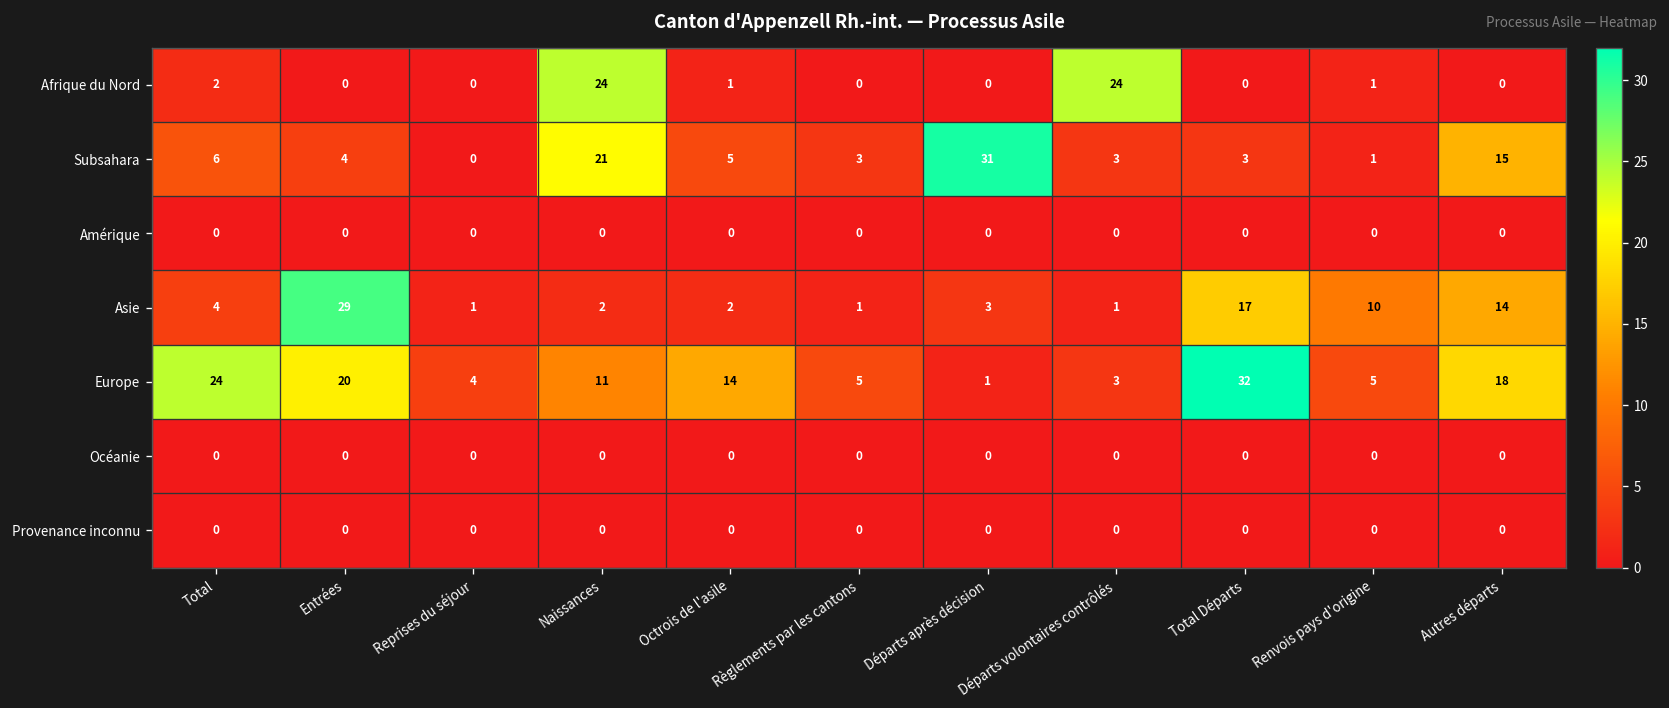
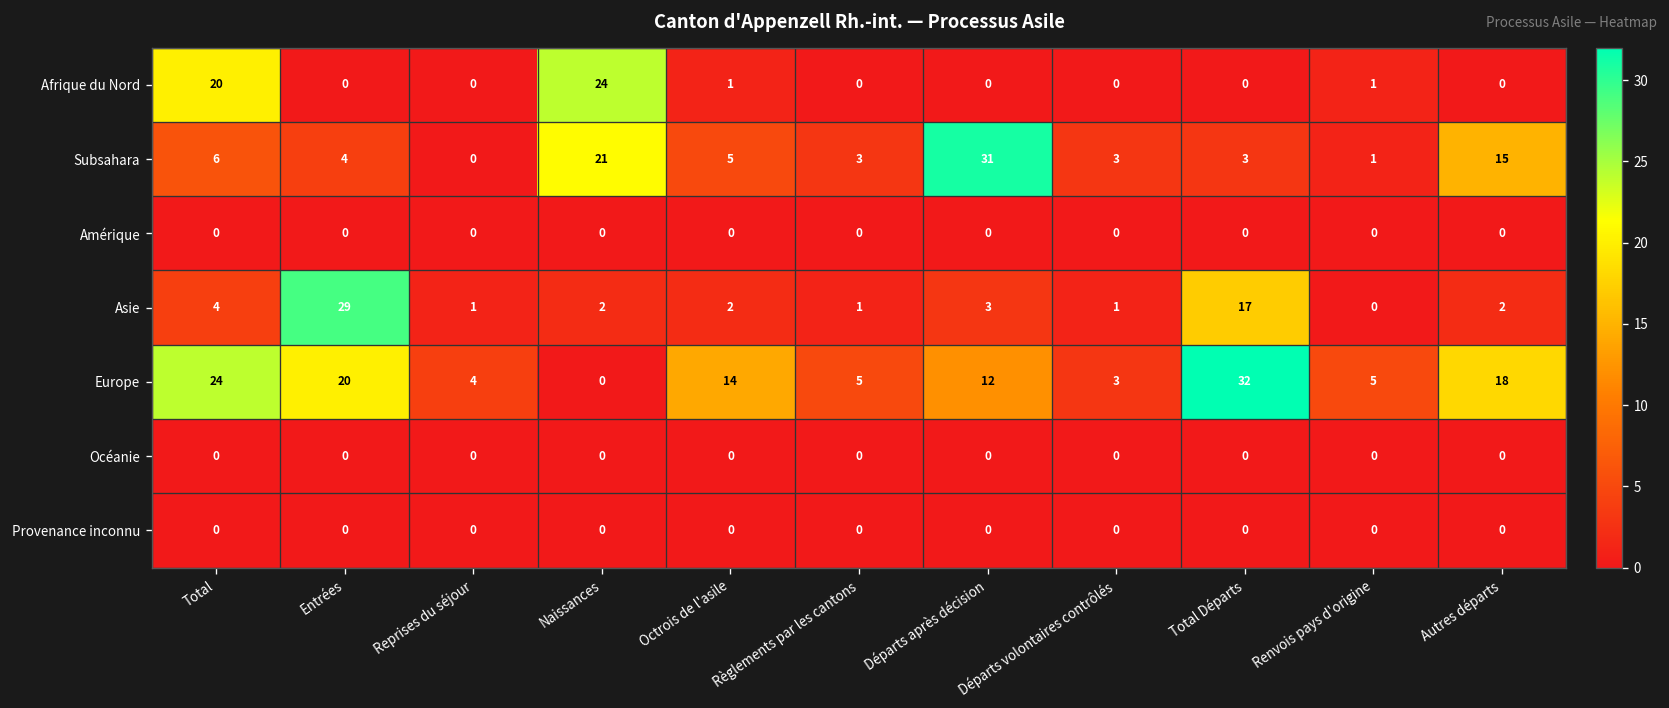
  {
    "Afrique du Nord": {
-     "Total": 2,
+     "Total": 20,
      "Entrées": 0,
      "Reprises du séjour": 0,
      "Naissances": 24,
      "Octrois de l'asile": 1,
      "Règlements par les cantons": 0,
      "Départs après décision": 0,
-     "Départs volontaires contrôlés": 24,
+     "Départs volontaires contrôlés": 0,
      "Total Départs": 0,
      "Renvois pays d'origine": 1,
      "Autres départs": 0
    },
    "Subsahara": {
      "Total": 6,
      "Entrées": 4,
      "Reprises du séjour": 0,
      "Naissances": 21,
      "Octrois de l'asile": 5,
      "Règlements par les cantons": 3,
      "Départs après décision": 31,
      "Départs volontaires contrôlés": 3,
      "Total Départs": 3,
      "Renvois pays d'origine": 1,
      "Autres départs": 15
    },
    "Amérique": {
      "Total": 0,
      "Entrées": 0,
      "Reprises du séjour": 0,
      "Naissances": 0,
      "Octrois de l'asile": 0,
      "Règlements par les cantons": 0,
      "Départs après décision": 0,
      "Départs volontaires contrôlés": 0,
      "Total Départs": 0,
      "Renvois pays d'origine": 0,
      "Autres départs": 0
    },
    "Asie": {
      "Total": 4,
      "Entrées": 29,
      "Reprises du séjour": 1,
      "Naissances": 2,
      "Octrois de l'asile": 2,
      "Règlements par les cantons": 1,
      "Départs après décision": 3,
      "Départs volontaires contrôlés": 1,
      "Total Départs": 17,
-     "Renvois pays d'origine": 10,
-     "Autres départs": 14
+     "Renvois pays d'origine": 0,
+     "Autres départs": 2
    },
    "Europe": {
      "Total": 24,
      "Entrées": 20,
      "Reprises du séjour": 4,
-     "Naissances": 11,
+     "Naissances": 0,
      "Octrois de l'asile": 14,
      "Règlements par les cantons": 5,
-     "Départs après décision": 1,
+     "Départs après décision": 12,
      "Départs volontaires contrôlés": 3,
      "Total Départs": 32,
      "Renvois pays d'origine": 5,
      "Autres départs": 18
    },
    "Océanie": {
      "Total": 0,
      "Entrées": 0,
      "Reprises du séjour": 0,
      "Naissances": 0,
      "Octrois de l'asile": 0,
      "Règlements par les cantons": 0,
      "Départs après décision": 0,
      "Départs volontaires contrôlés": 0,
      "Total Départs": 0,
      "Renvois pays d'origine": 0,
      "Autres départs": 0
    },
    "Provenance inconnu": {
      "Total": 0,
      "Entrées": 0,
      "Reprises du séjour": 0,
      "Naissances": 0,
      "Octrois de l'asile": 0,
      "Règlements par les cantons": 0,
      "Départs après décision": 0,
      "Départs volontaires contrôlés": 0,
      "Total Départs": 0,
      "Renvois pays d'origine": 0,
      "Autres départs": 0
    }
  }
